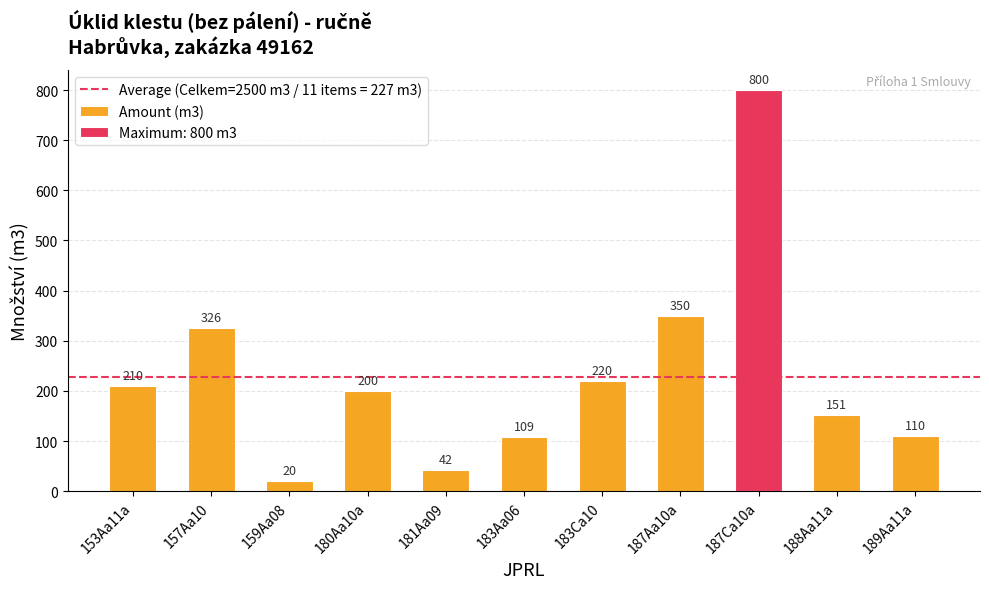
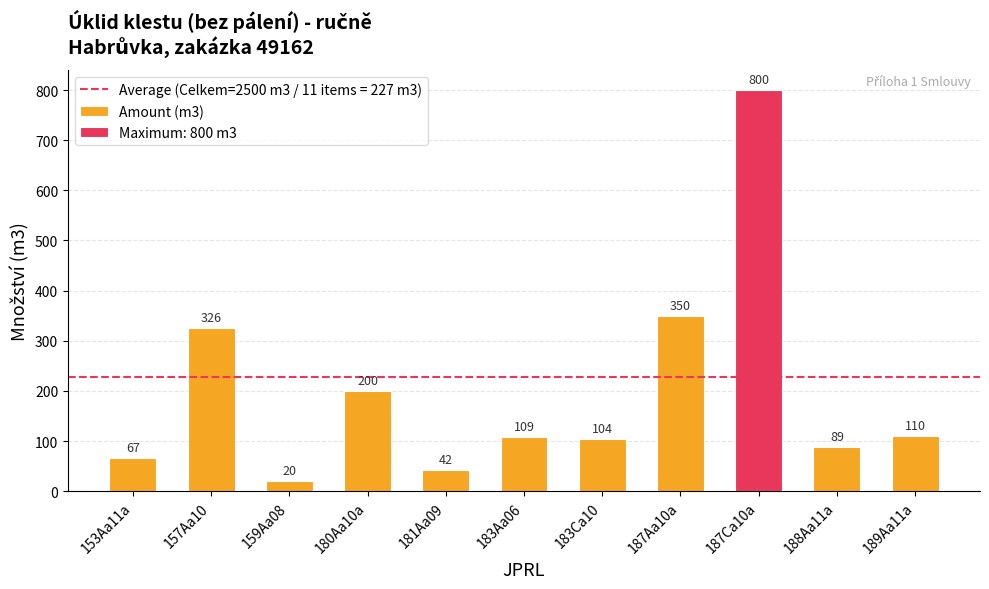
  {
    "Amount (m3)": {
-     "153Aa11a": 210,
+     "153Aa11a": 67,
      "157Aa10": 326,
      "159Aa08": 20,
      "180Aa10a": 200,
      "181Aa09": 42,
      "183Aa06": 109,
-     "183Ca10": 220,
+     "183Ca10": 104,
      "187Aa10a": 350,
      "187Ca10a": 800,
-     "188Aa11a": 151,
+     "188Aa11a": 89,
      "189Aa11a": 110
    },
    "Maximum: 800 m3": {
      "187Ca10a": 800
    }
  }
